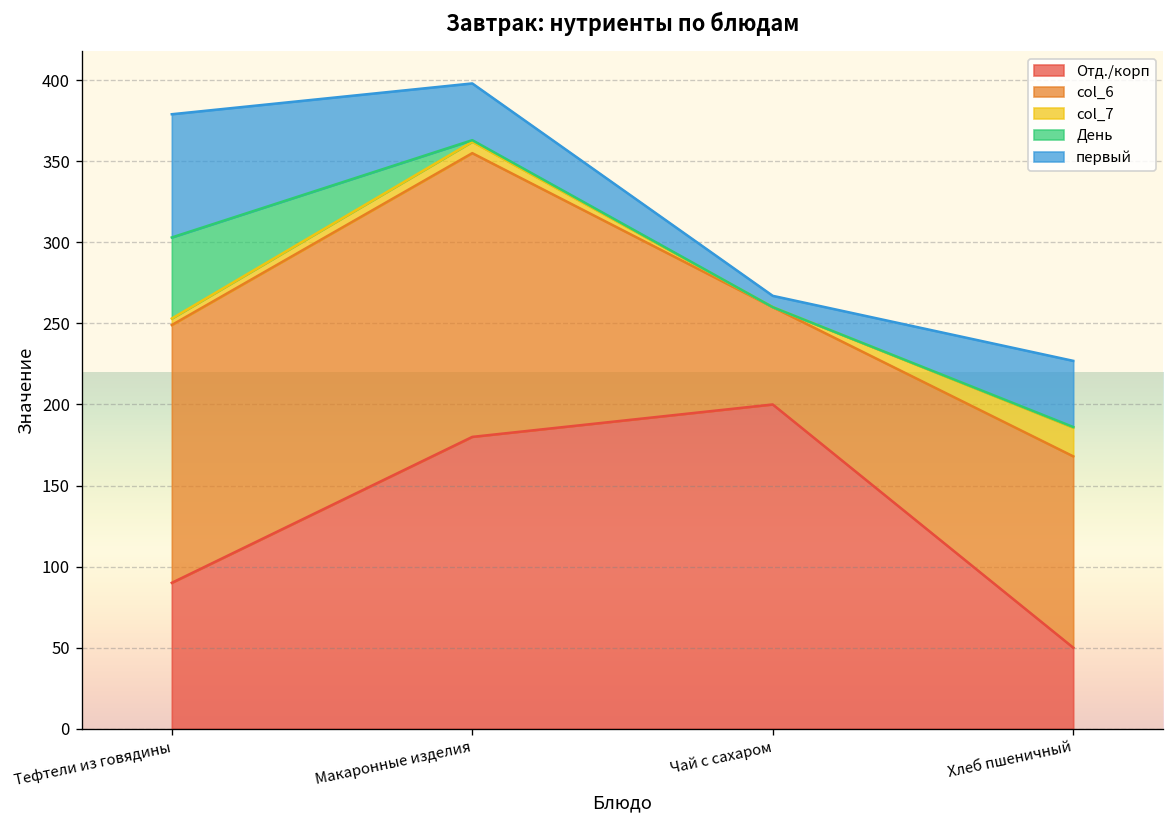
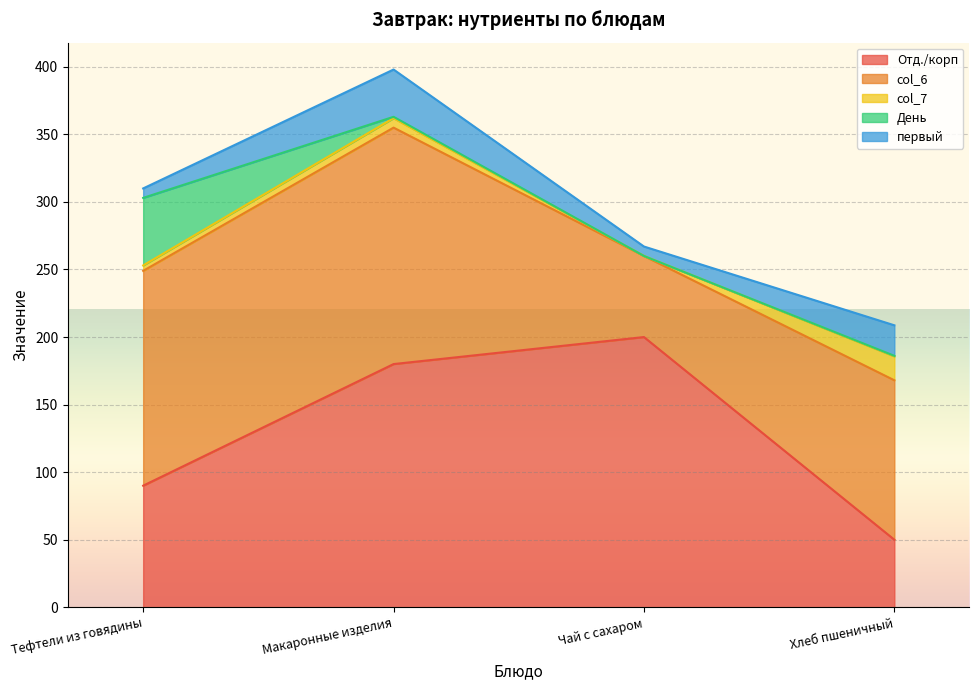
  {
    "col_7": {
      "Тефтели из говядины": 4
    },
    "День": {
      "Тефтели из говядины": 50
    },
    "первый": {
-     "Тефтели из говядины": 76,
+     "Тефтели из говядины": 7,
      "Макаронные изделия": 35,
      "Чай с сахаром": 7,
-     "Хлеб пшеничный": 41
+     "Хлеб пшеничный": 23
    }
  }
